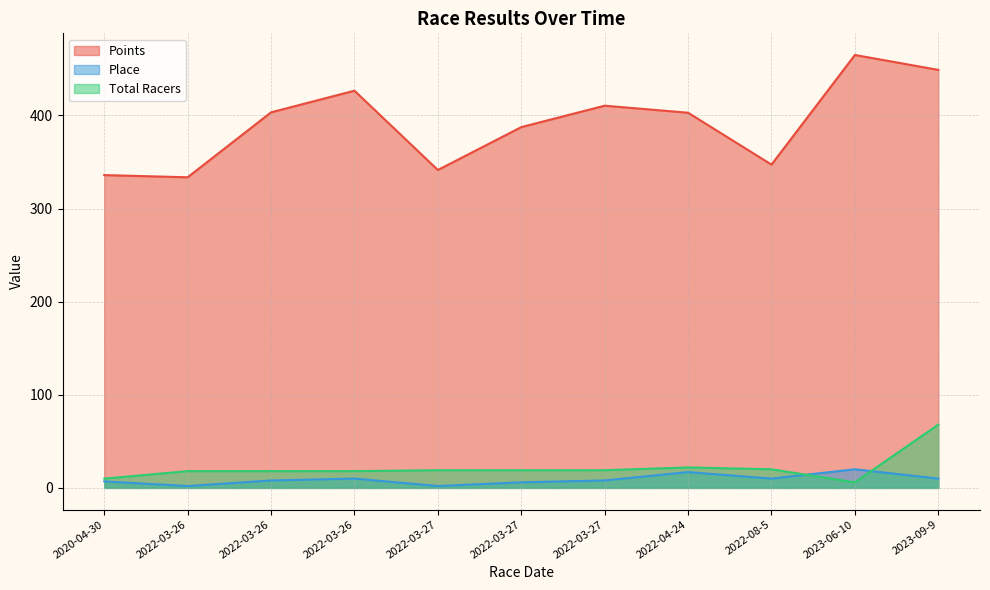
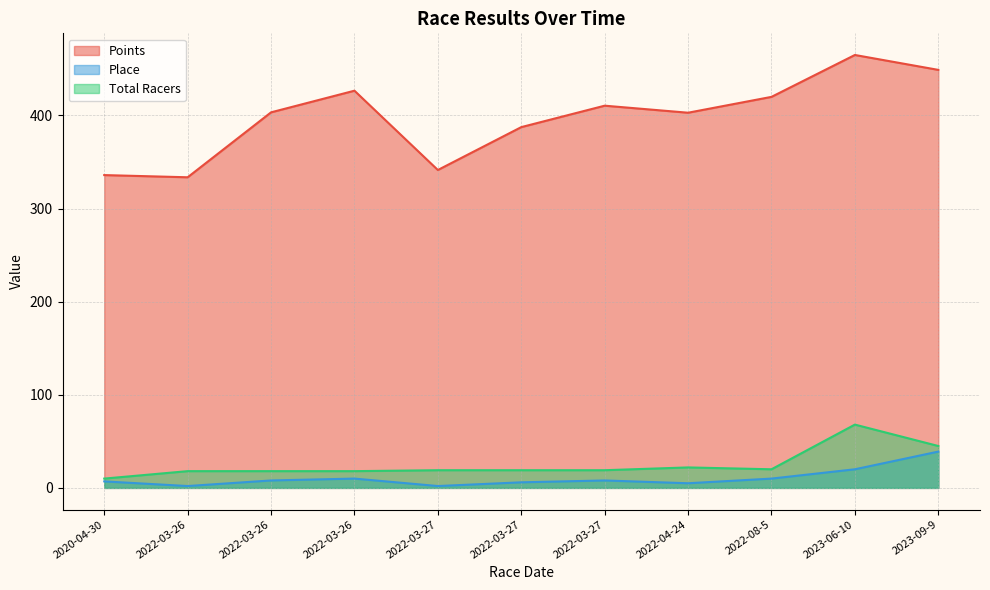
  {
    "Points": {
      "2020-04-30": 340,
      "2022-04-24": 400,
-     "2022-08-5": 350,
+     "2022-08-5": 420,
      "2023-06-10": 470,
      "2023-09-9": 450
    },
    "Place": {
      "2020-04-30": 10,
-     "2022-04-24": 20,
+     "2022-04-24": 10,
      "2022-08-5": 10,
      "2023-06-10": 20,
-     "2023-09-9": 10
+     "2023-09-9": 40
    },
    "Total Racers": {
      "2020-04-30": 10,
      "2022-04-24": 20,
      "2022-08-5": 20,
-     "2023-06-10": 10,
-     "2023-09-9": 70
+     "2023-06-10": 70,
+     "2023-09-9": 50
    }
  }
